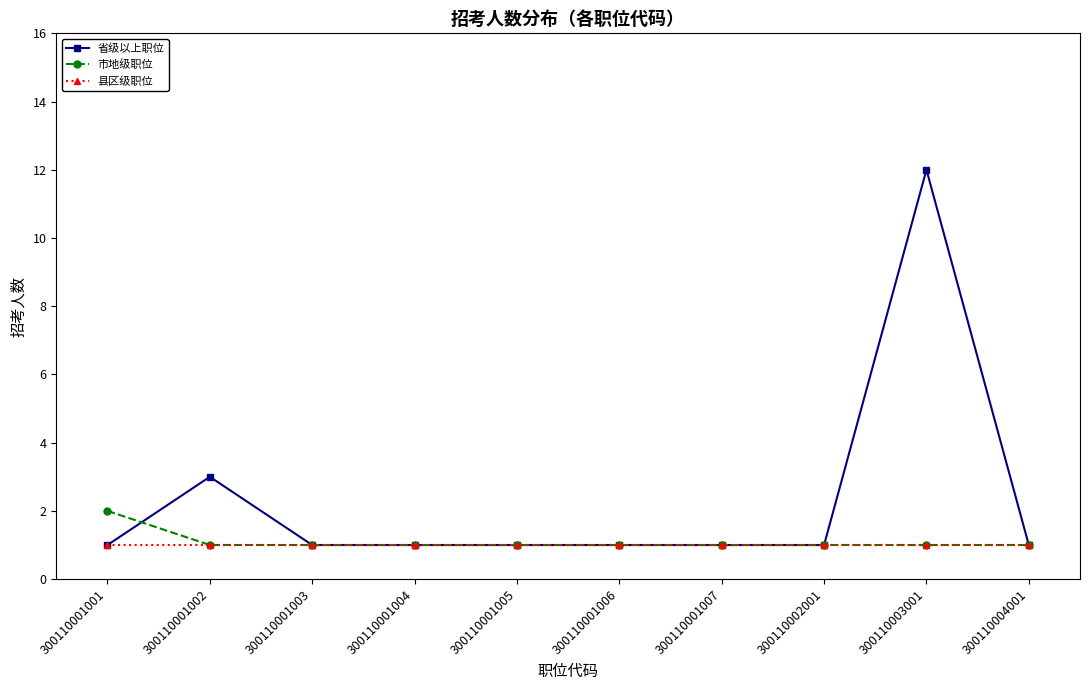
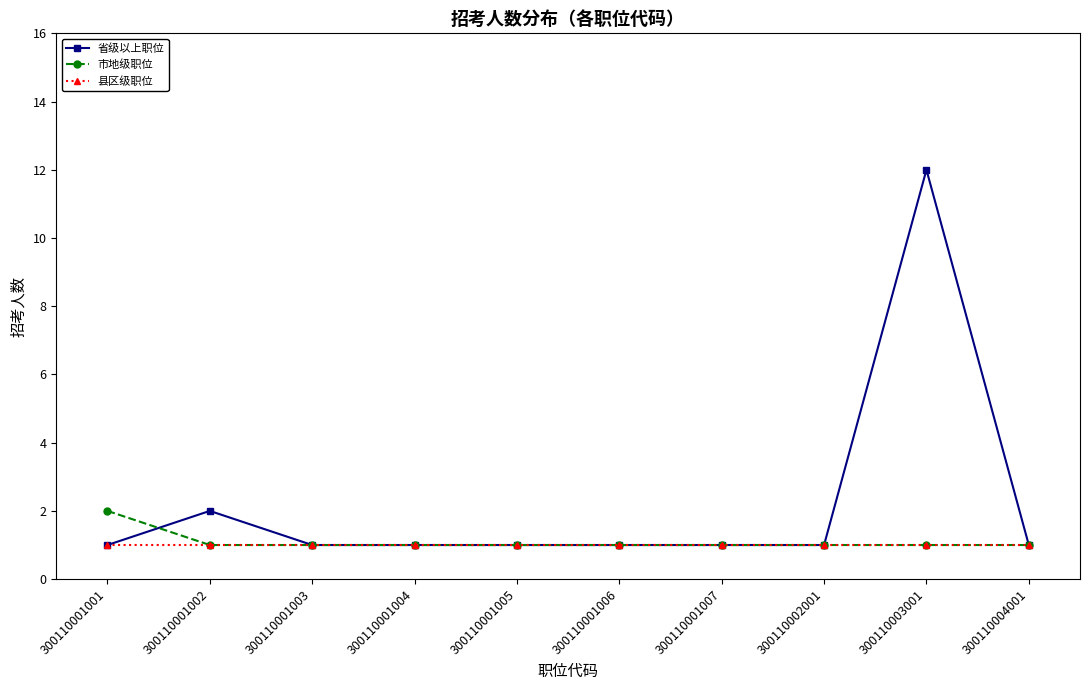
  {
    "省级以上职位": {
-     "300110001002": 3,
+     "300110001002": 2,
      "300110003001": 12
    },
    "市地级职位": {
      "300110001001": 2
    }
  }
